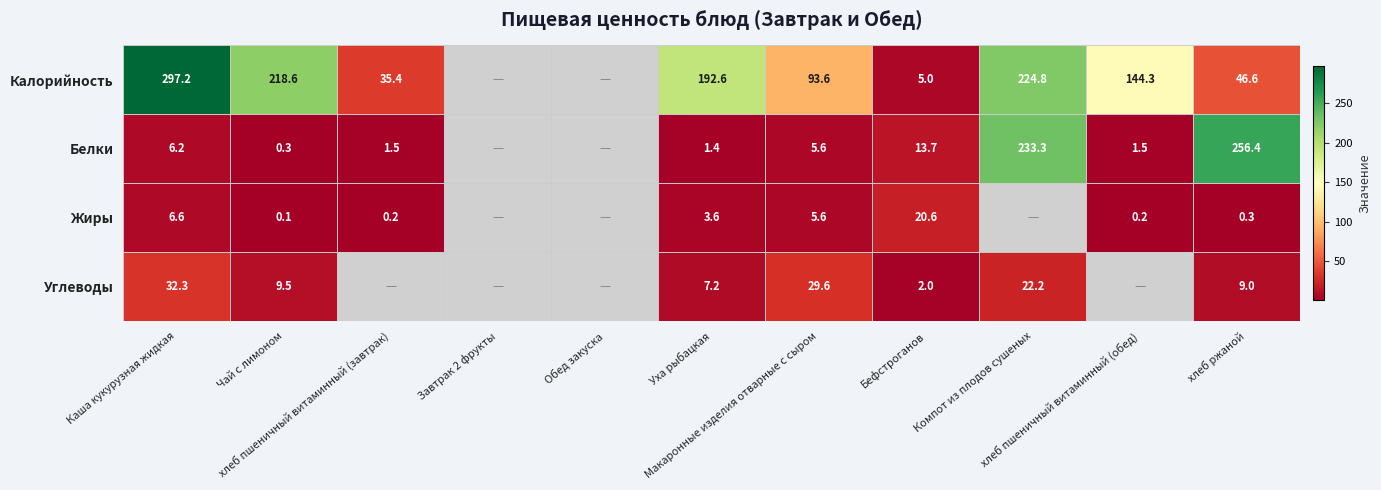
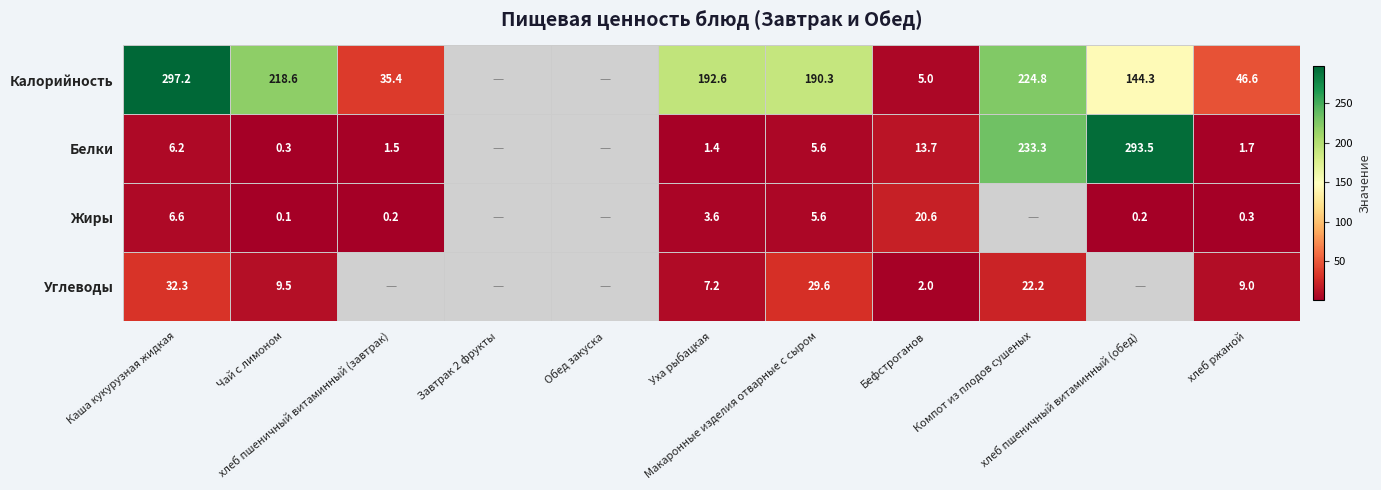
  {
    "Калорийность": {
      "Каша кукурузная жидкая": 297.2,
      "Чай с лимоном": 218.6,
      "хлеб пшеничный витаминный (завтрак)": 35.4,
      "Уха рыбацкая": 192.6,
-     "Макаронные изделия отварные с сыром": 93.6,
+     "Макаронные изделия отварные с сыром": 190.3,
      "Бефстроганов": 5.0,
      "Компот из плодов сушеных": 224.8,
      "хлеб пшеничный витаминный (обед)": 144.3,
      "хлеб ржаной": 46.6
    },
    "Белки": {
      "Каша кукурузная жидкая": 6.2,
      "Чай с лимоном": 0.3,
      "хлеб пшеничный витаминный (завтрак)": 1.5,
      "Уха рыбацкая": 1.4,
      "Макаронные изделия отварные с сыром": 5.6,
      "Бефстроганов": 13.7,
      "Компот из плодов сушеных": 233.3,
-     "хлеб пшеничный витаминный (обед)": 1.5,
-     "хлеб ржаной": 256.4
+     "хлеб пшеничный витаминный (обед)": 293.5,
+     "хлеб ржаной": 1.7
    },
    "Жиры": {
      "Каша кукурузная жидкая": 6.6,
      "Чай с лимоном": 0.1,
      "хлеб пшеничный витаминный (завтрак)": 0.2,
      "Уха рыбацкая": 3.6,
      "Макаронные изделия отварные с сыром": 5.6,
      "Бефстроганов": 20.6,
      "хлеб пшеничный витаминный (обед)": 0.2,
      "хлеб ржаной": 0.3
    },
    "Углеводы": {
      "Каша кукурузная жидкая": 32.3,
      "Чай с лимоном": 9.5,
      "Уха рыбацкая": 7.2,
      "Макаронные изделия отварные с сыром": 29.6,
      "Бефстроганов": 2.0,
      "Компот из плодов сушеных": 22.2,
      "хлеб ржаной": 9.0
    }
  }
